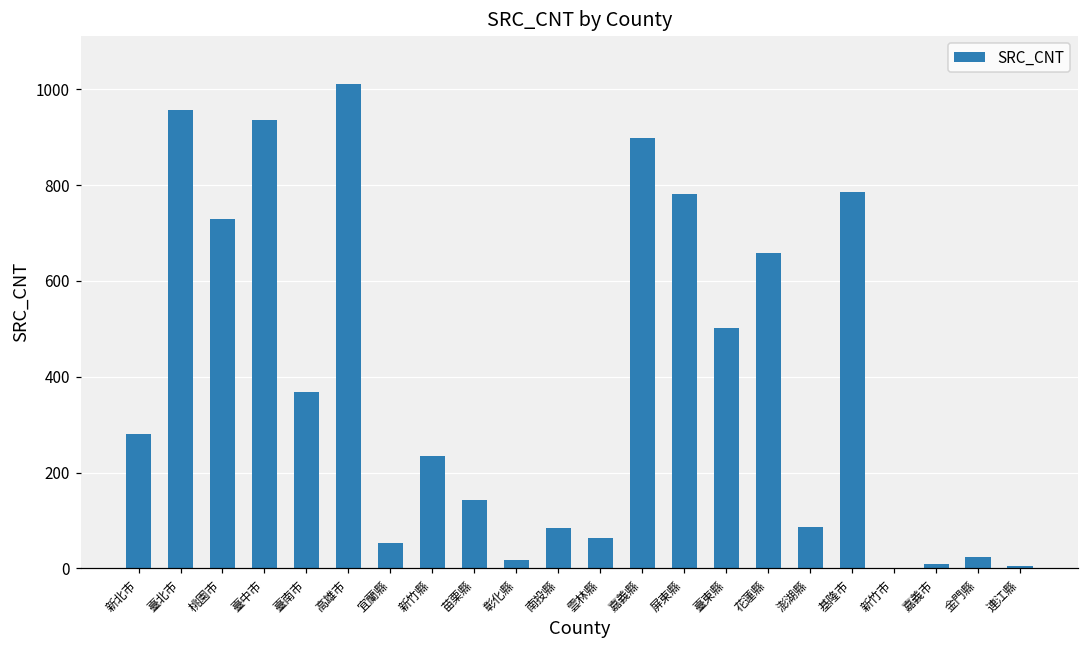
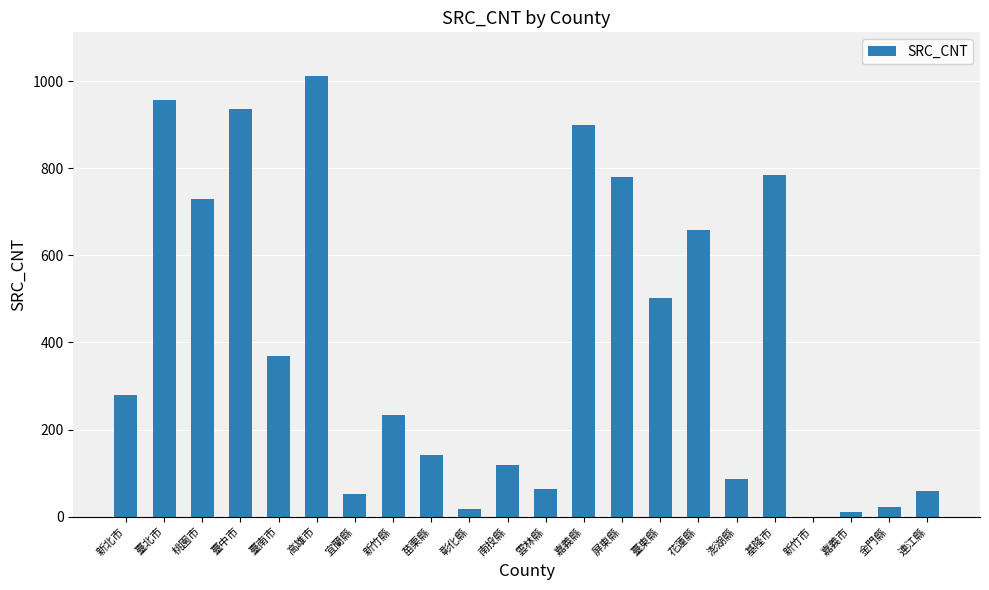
  {
    "新北市": 280,
    "臺北市": 960,
    "桃園市": 730,
    "臺中市": 940,
    "臺南市": 370,
    "高雄市": 1010,
    "宜蘭縣": 50,
    "新竹縣": 230,
    "苗栗縣": 140,
    "彰化縣": 20,
-   "南投縣": 90,
+   "南投縣": 120,
    "雲林縣": 60,
    "嘉義縣": 900,
    "屏東縣": 780,
    "臺東縣": 500,
    "花蓮縣": 660,
    "澎湖縣": 90,
    "基隆市": 790,
    "新竹市": 0,
    "嘉義市": 10,
    "金門縣": 20,
-   "連江縣": 0
+   "連江縣": 60
  }
